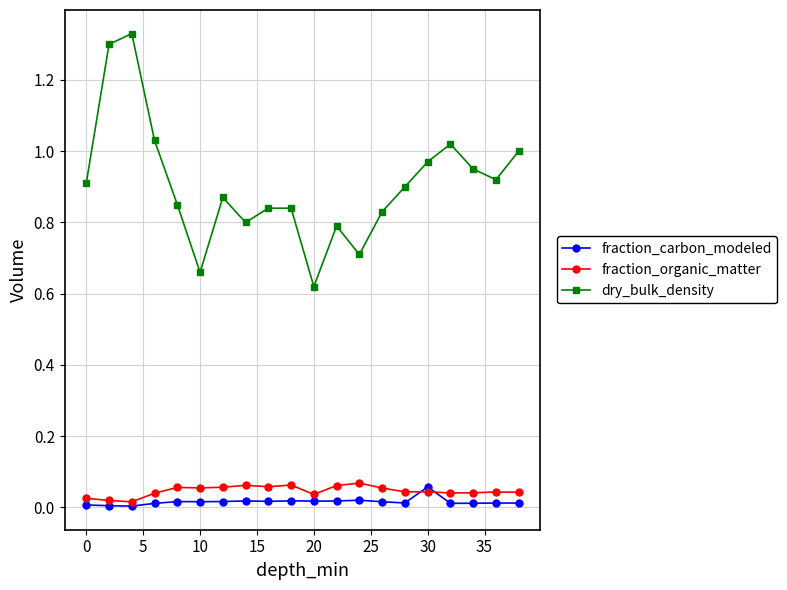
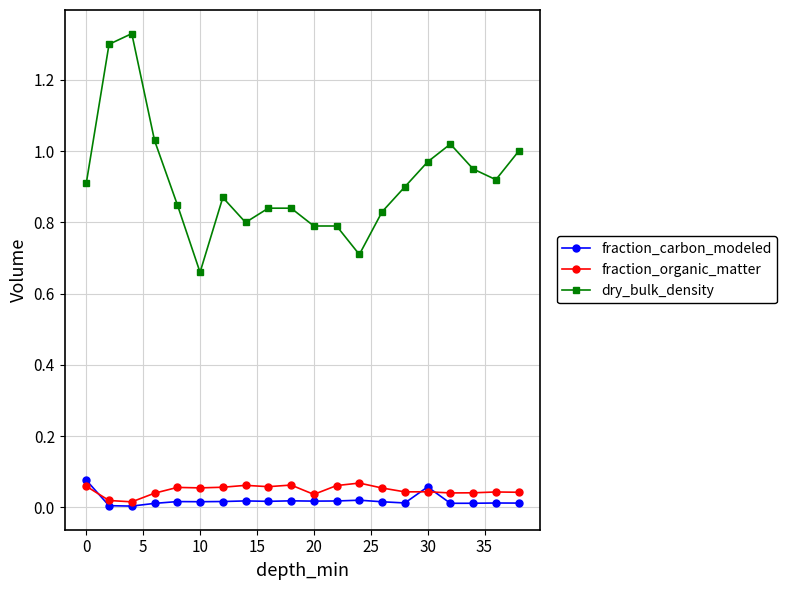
  {
    "fraction_carbon_modeled": {
-     "0": 0.01,
+     "0": 0.08,
      "10": 0.02,
      "20": 0.02,
      "30": 0.06
    },
    "fraction_organic_matter": {
-     "0": 0.03,
+     "0": 0.06,
      "10": 0.05,
      "20": 0.04,
      "30": 0.04
    },
    "dry_bulk_density": {
      "0": 0.91,
      "10": 0.66,
-     "20": 0.62,
+     "20": 0.79,
      "30": 0.97
    }
  }
